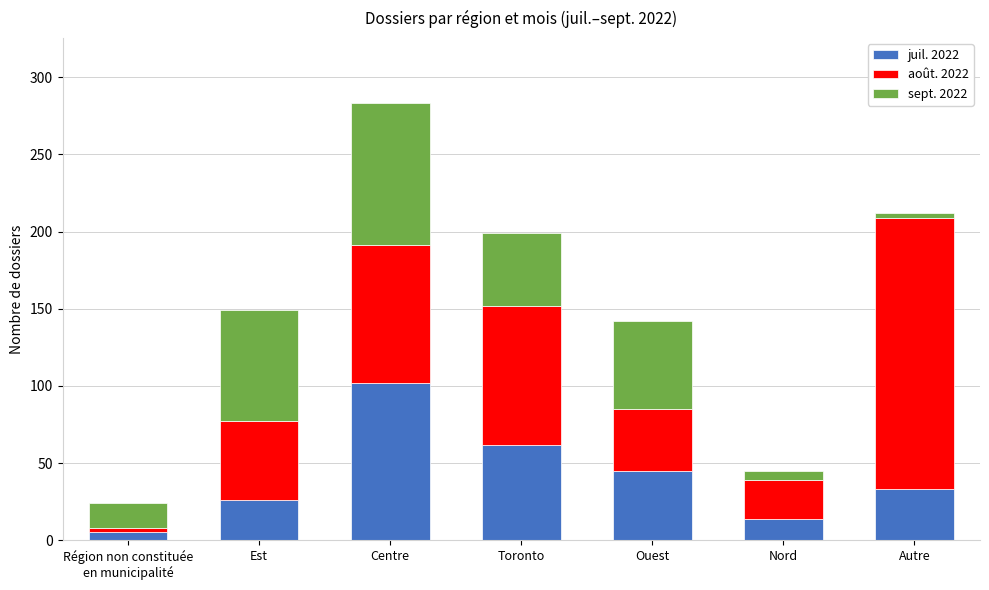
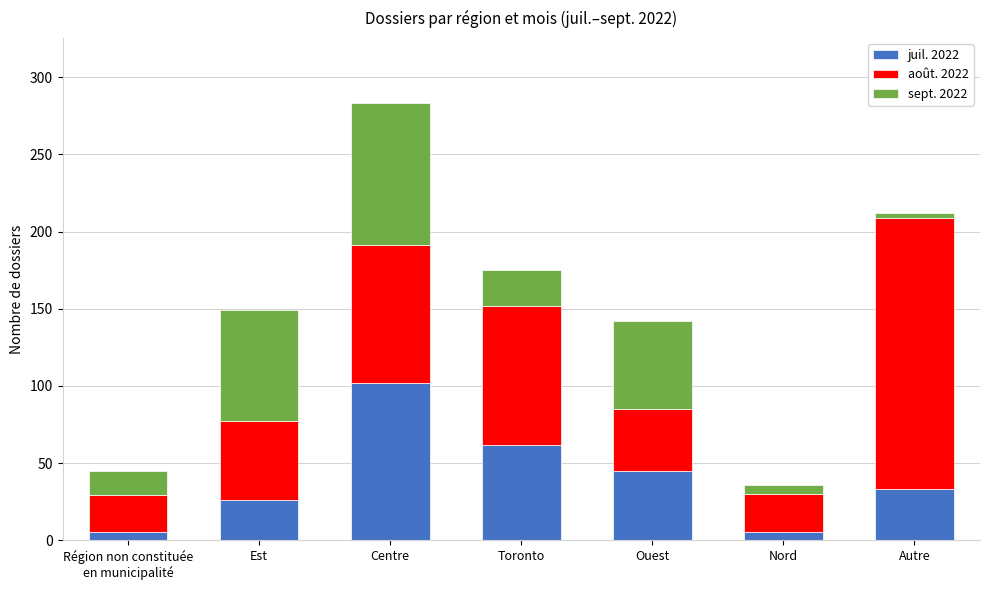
  {
    "juil. 2022": {
      "Région non constituée en municipalité": 5,
      "Est": 26,
      "Centre": 102,
      "Toronto": 62,
      "Ouest": 45,
-     "Nord": 14,
+     "Nord": 5,
      "Autre": 33
    },
    "août. 2022": {
-     "Région non constituée en municipalité": 3,
+     "Région non constituée en municipalité": 24,
      "Est": 51,
      "Centre": 89,
      "Toronto": 90,
      "Ouest": 40,
      "Nord": 25,
      "Autre": 176
    },
    "sept. 2022": {
      "Région non constituée en municipalité": 16,
      "Est": 72,
      "Centre": 92,
-     "Toronto": 47,
+     "Toronto": 23,
      "Ouest": 57,
      "Nord": 6,
      "Autre": 3
    }
  }
